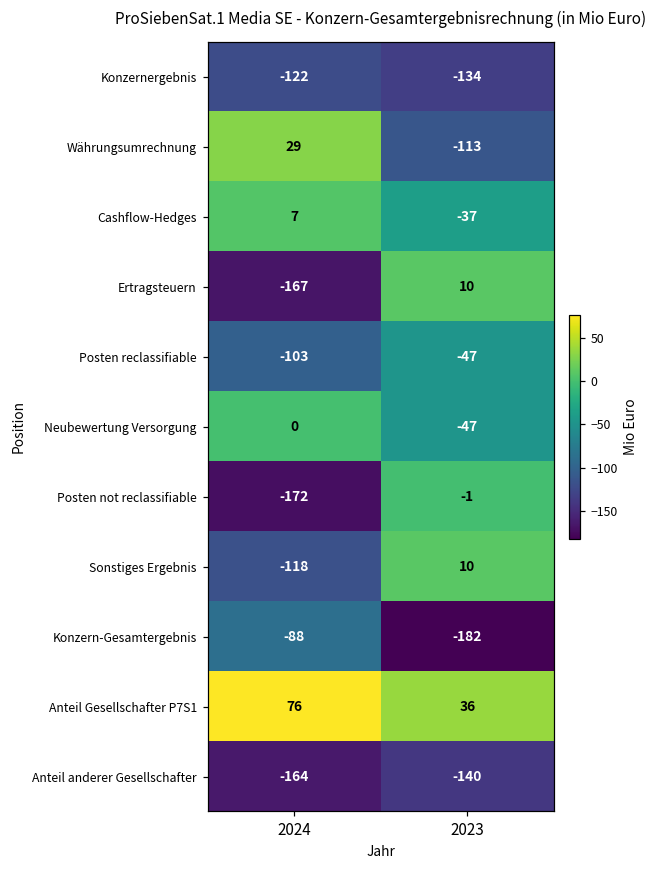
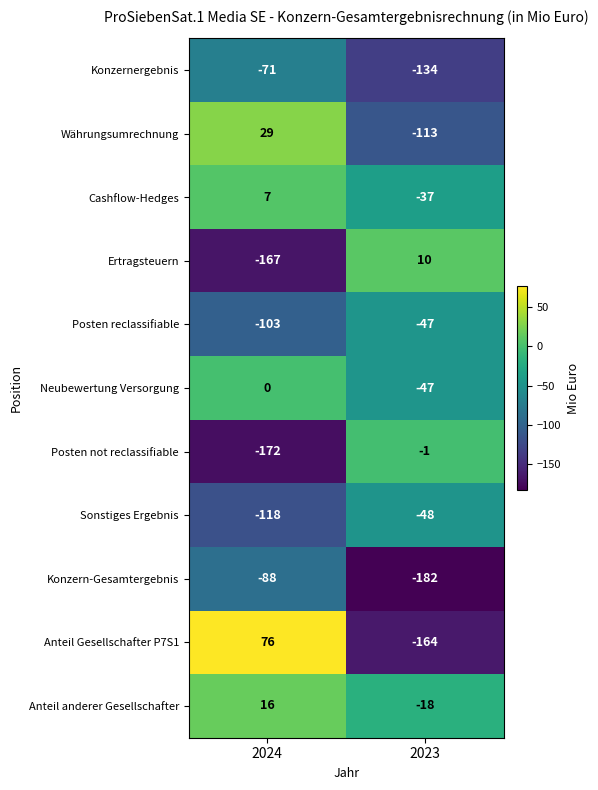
  {
    "Konzernergebnis": {
-     "2024": -122,
+     "2024": -71,
      "2023": -134
    },
    "Währungsumrechnung": {
      "2024": 29,
      "2023": -113
    },
    "Cashflow-Hedges": {
      "2024": 7,
      "2023": -37
    },
    "Ertragsteuern": {
      "2024": -167,
      "2023": 10
    },
    "Posten reclassifiable": {
      "2024": -103,
      "2023": -47
    },
    "Neubewertung Versorgung": {
      "2024": 0,
      "2023": -47
    },
    "Posten not reclassifiable": {
      "2024": -172,
      "2023": -1
    },
    "Sonstiges Ergebnis": {
      "2024": -118,
-     "2023": 10
+     "2023": -48
    },
    "Konzern-Gesamtergebnis": {
      "2024": -88,
      "2023": -182
    },
    "Anteil Gesellschafter P7S1": {
      "2024": 76,
-     "2023": 36
+     "2023": -164
    },
    "Anteil anderer Gesellschafter": {
-     "2024": -164,
-     "2023": -140
+     "2024": 16,
+     "2023": -18
    }
  }
